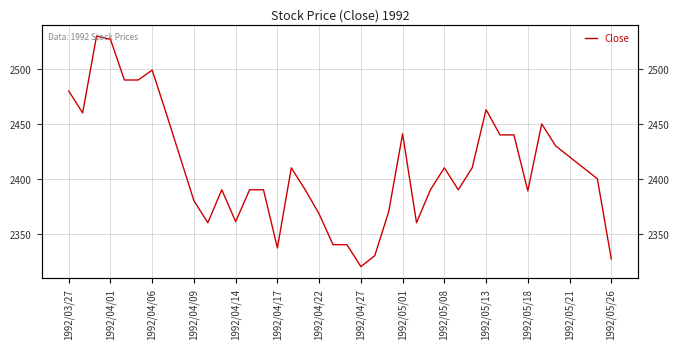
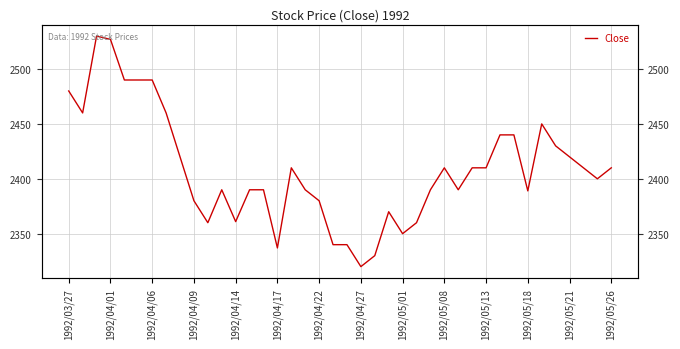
  {
    "1992/03/27": 2480,
-   "1992/04/06": 2499,
+   "1992/04/06": 2490,
    "1992/04/09": 2380,
    "1992/04/14": 2361,
    "1992/04/17": 2337,
-   "1992/04/22": 2368,
+   "1992/04/22": 2380,
    "1992/04/27": 2320,
-   "1992/05/01": 2441,
+   "1992/05/01": 2350,
    "1992/05/08": 2410,
-   "1992/05/13": 2463,
+   "1992/05/13": 2410,
    "1992/05/18": 2389,
    "1992/05/21": 2420,
-   "1992/05/26": 2327
+   "1992/05/26": 2410
  }
